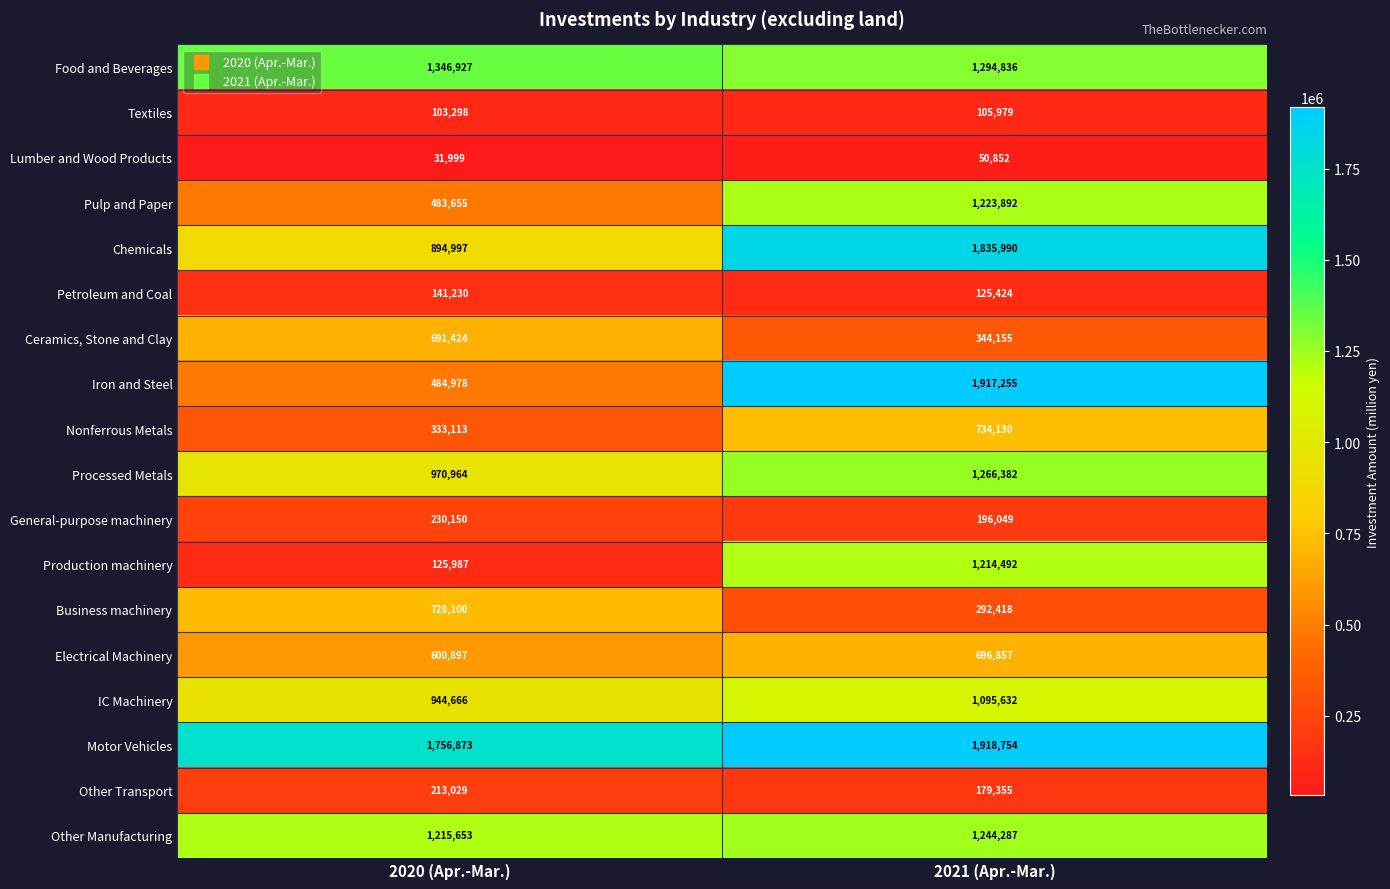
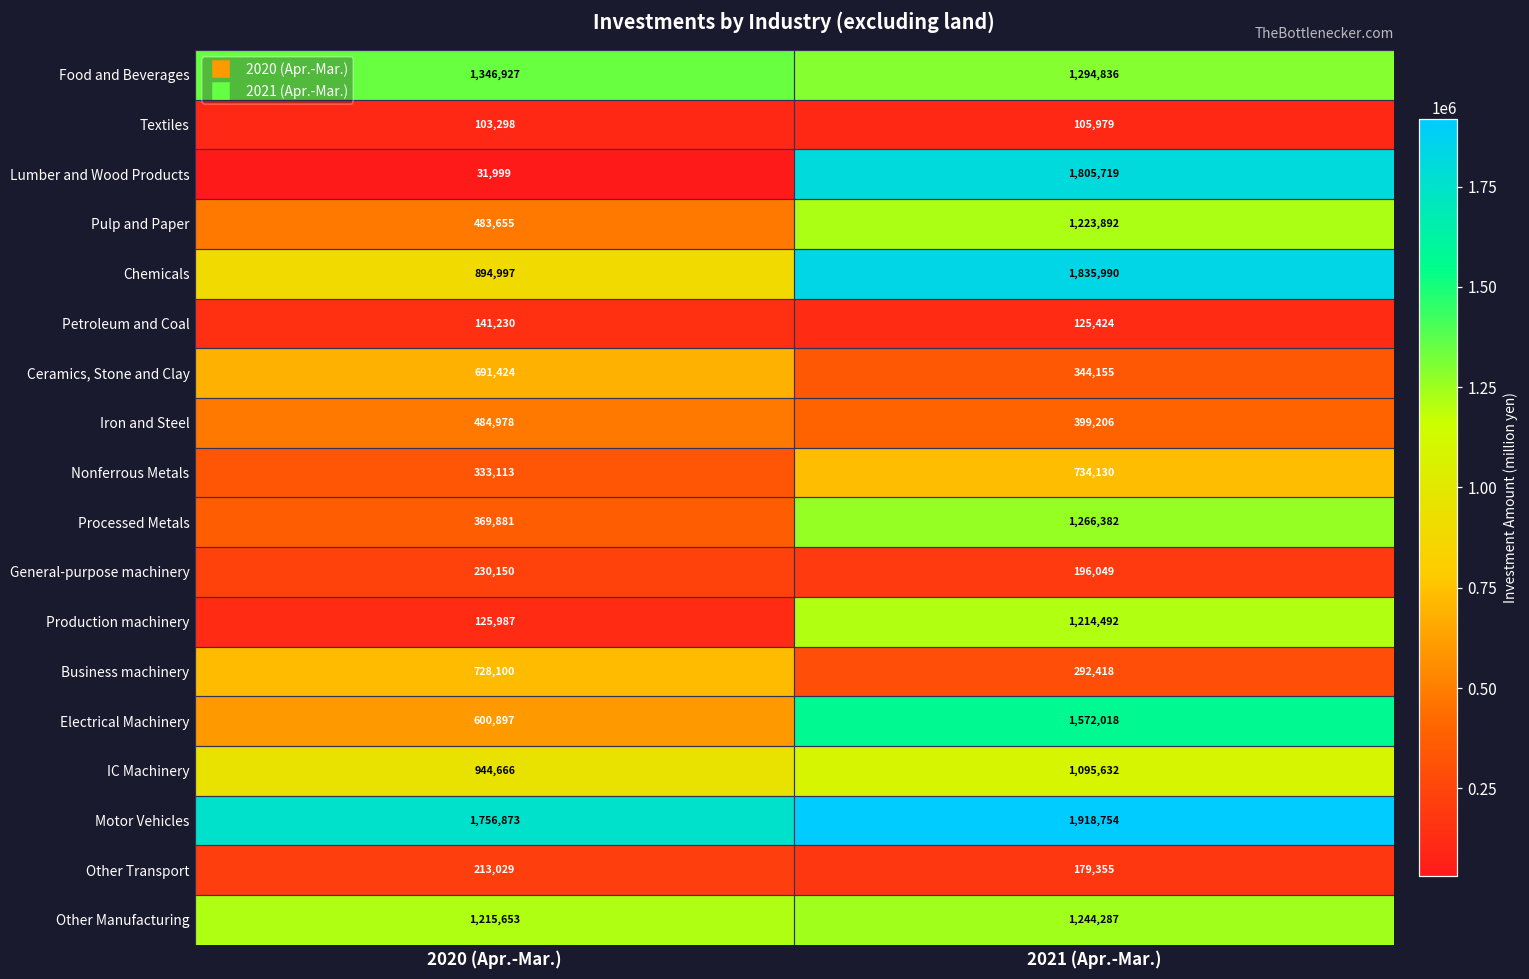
  {
    "Food and Beverages": {
      "2020 (Apr.-Mar.)": "1,346,927",
      "2021 (Apr.-Mar.)": "1,294,836"
    },
    "Textiles": {
      "2020 (Apr.-Mar.)": "103,298",
      "2021 (Apr.-Mar.)": "105,979"
    },
    "Lumber and Wood Products": {
      "2020 (Apr.-Mar.)": "31,999",
-     "2021 (Apr.-Mar.)": "50,852"
+     "2021 (Apr.-Mar.)": "1,805,719"
    },
    "Pulp and Paper": {
      "2020 (Apr.-Mar.)": "483,655",
      "2021 (Apr.-Mar.)": "1,223,892"
    },
    "Chemicals": {
      "2020 (Apr.-Mar.)": "894,997",
      "2021 (Apr.-Mar.)": "1,835,990"
    },
    "Petroleum and Coal": {
      "2020 (Apr.-Mar.)": "141,230",
      "2021 (Apr.-Mar.)": "125,424"
    },
    "Ceramics, Stone and Clay": {
      "2020 (Apr.-Mar.)": "691,424",
      "2021 (Apr.-Mar.)": "344,155"
    },
    "Iron and Steel": {
      "2020 (Apr.-Mar.)": "484,978",
-     "2021 (Apr.-Mar.)": "1,917,255"
+     "2021 (Apr.-Mar.)": "399,206"
    },
    "Nonferrous Metals": {
      "2020 (Apr.-Mar.)": "333,113",
      "2021 (Apr.-Mar.)": "734,130"
    },
    "Processed Metals": {
-     "2020 (Apr.-Mar.)": "970,964",
+     "2020 (Apr.-Mar.)": "369,881",
      "2021 (Apr.-Mar.)": "1,266,382"
    },
    "General-purpose machinery": {
      "2020 (Apr.-Mar.)": "230,150",
      "2021 (Apr.-Mar.)": "196,049"
    },
    "Production machinery": {
      "2020 (Apr.-Mar.)": "125,987",
      "2021 (Apr.-Mar.)": "1,214,492"
    },
    "Business machinery": {
      "2020 (Apr.-Mar.)": "728,100",
      "2021 (Apr.-Mar.)": "292,418"
    },
    "Electrical Machinery": {
      "2020 (Apr.-Mar.)": "600,897",
-     "2021 (Apr.-Mar.)": "696,857"
+     "2021 (Apr.-Mar.)": "1,572,018"
    },
    "IC Machinery": {
      "2020 (Apr.-Mar.)": "944,666",
      "2021 (Apr.-Mar.)": "1,095,632"
    },
    "Motor Vehicles": {
      "2020 (Apr.-Mar.)": "1,756,873",
      "2021 (Apr.-Mar.)": "1,918,754"
    },
    "Other Transport": {
      "2020 (Apr.-Mar.)": "213,029",
      "2021 (Apr.-Mar.)": "179,355"
    },
    "Other Manufacturing": {
      "2020 (Apr.-Mar.)": "1,215,653",
      "2021 (Apr.-Mar.)": "1,244,287"
    }
  }
